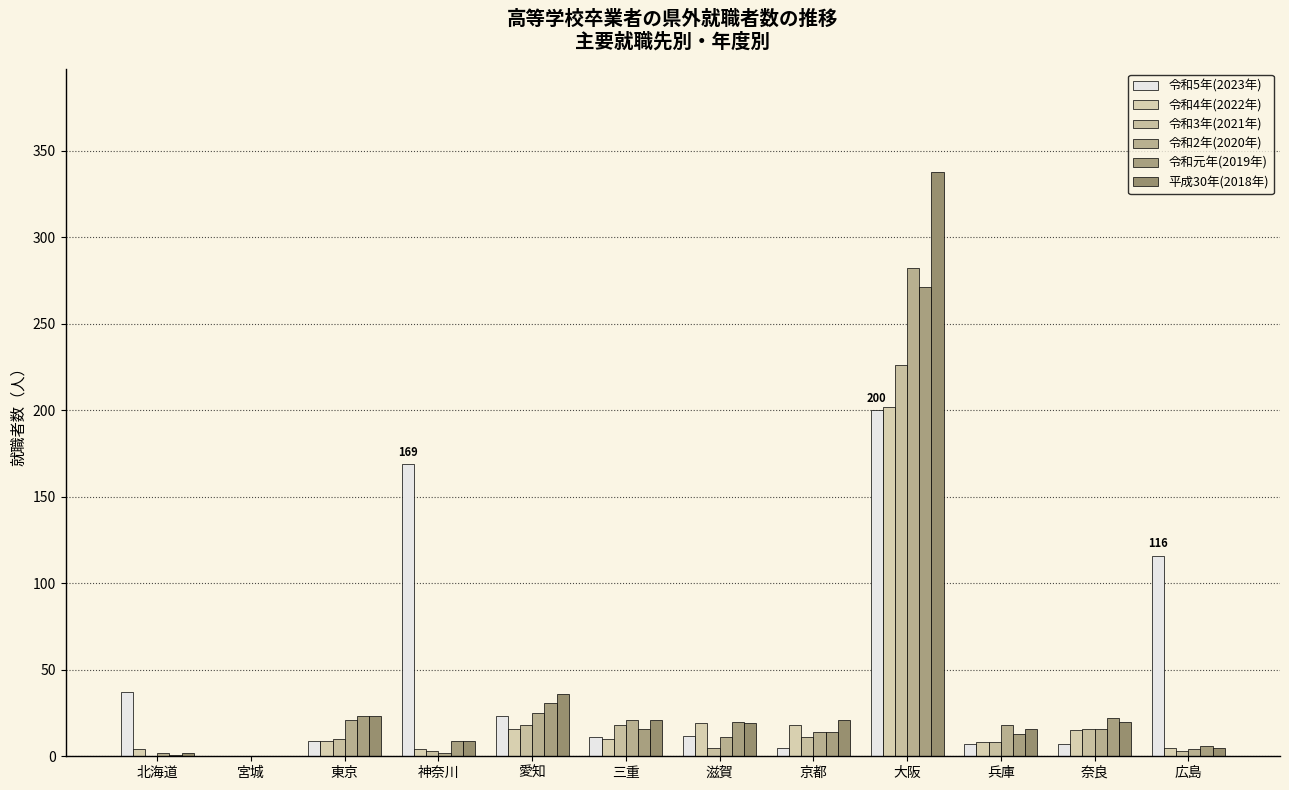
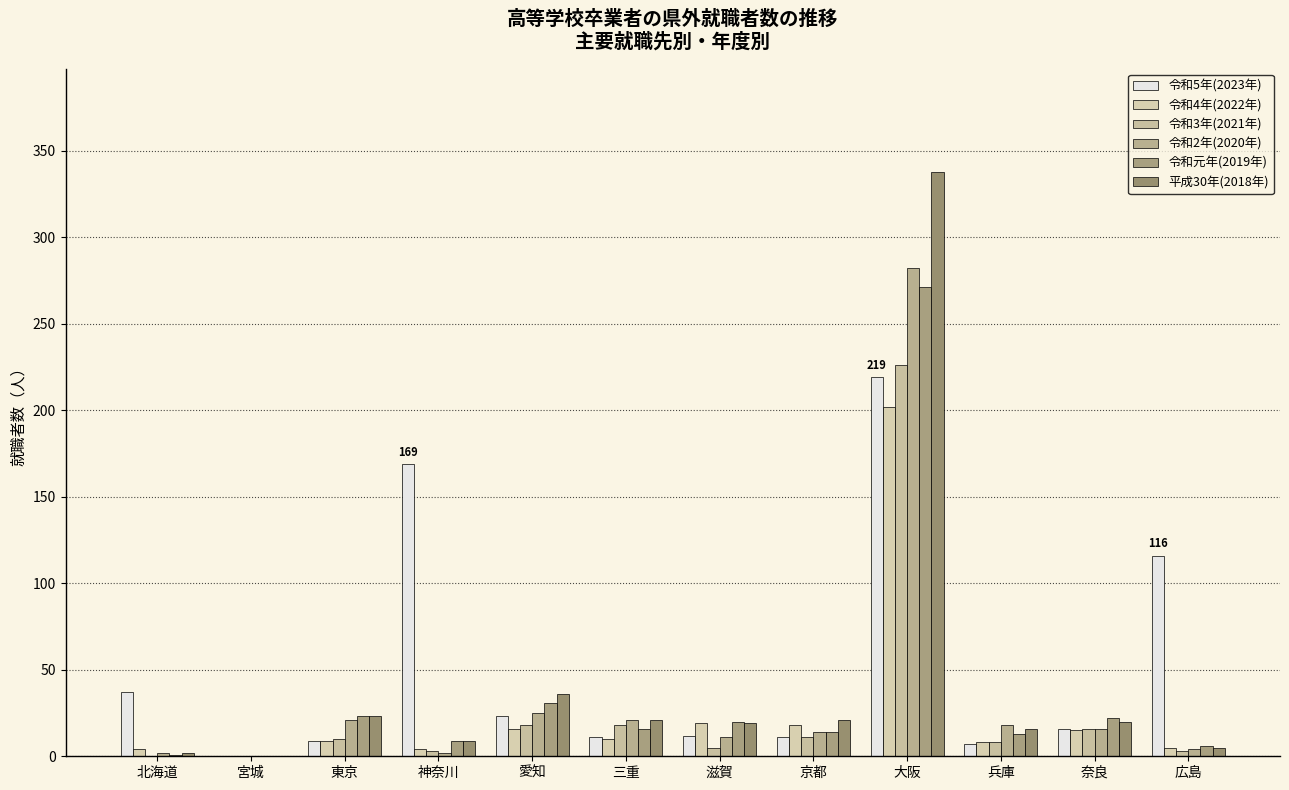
  {
    "令和5年(2023年)": {
      "神奈川": 169,
-     "京都": 5,
-     "大阪": 200,
-     "奈良": 7,
+     "京都": 11,
+     "大阪": 219,
+     "奈良": 16,
      "広島": 116
    }
  }
